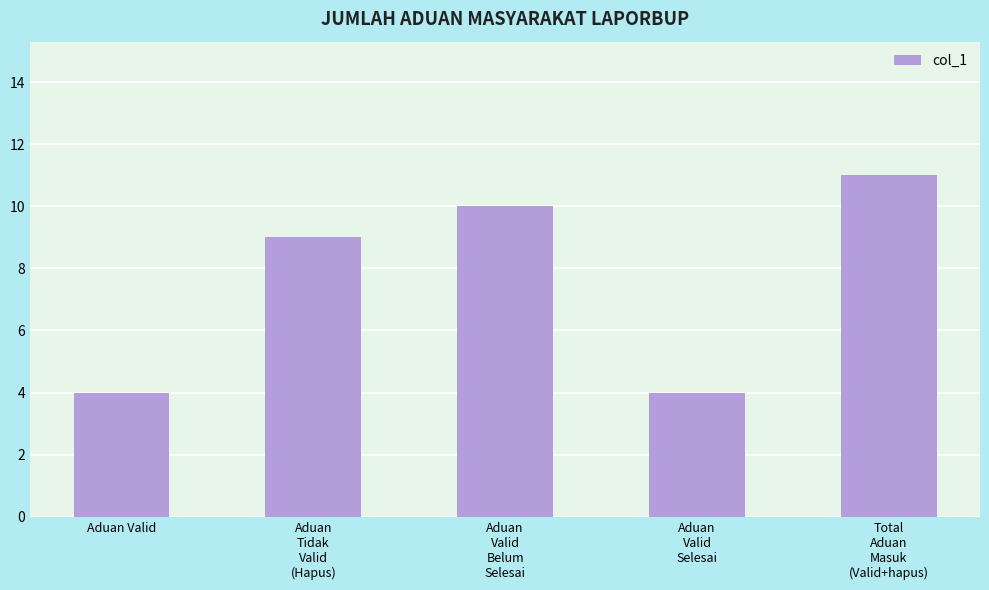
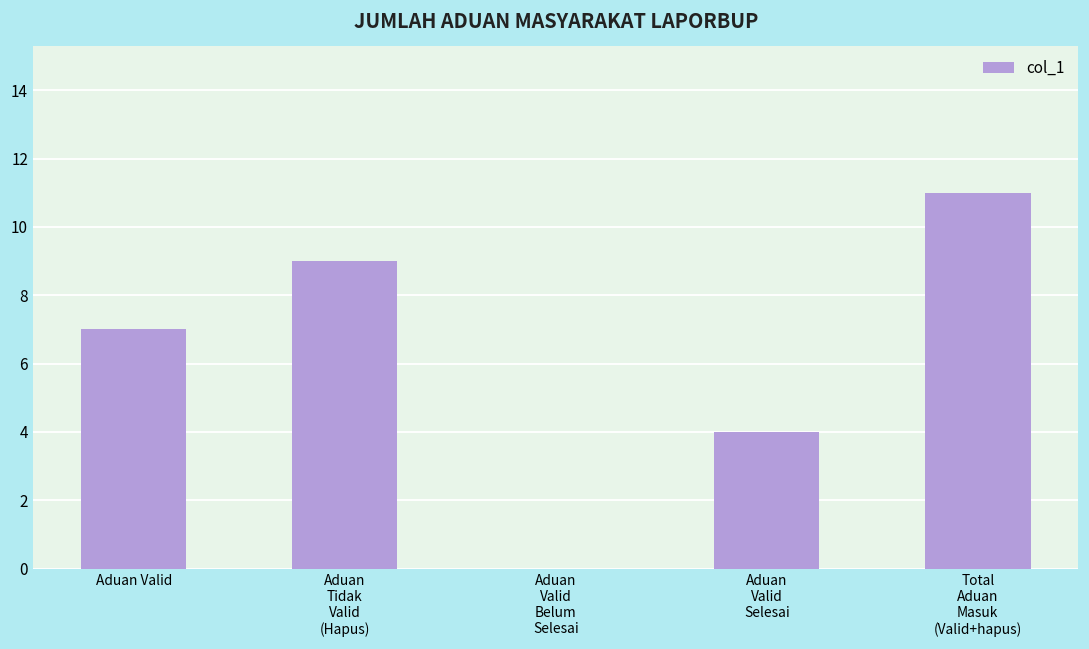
  {
-   "Aduan Valid": 4,
+   "Aduan Valid": 7,
    "Aduan Tidak Valid (Hapus)": 9,
-   "Aduan Valid Belum Selesai": 10,
+   "Aduan Valid Belum Selesai": 0,
    "Aduan Valid Selesai": 4,
    "Total Aduan Masuk (Valid+hapus)": 11
  }
